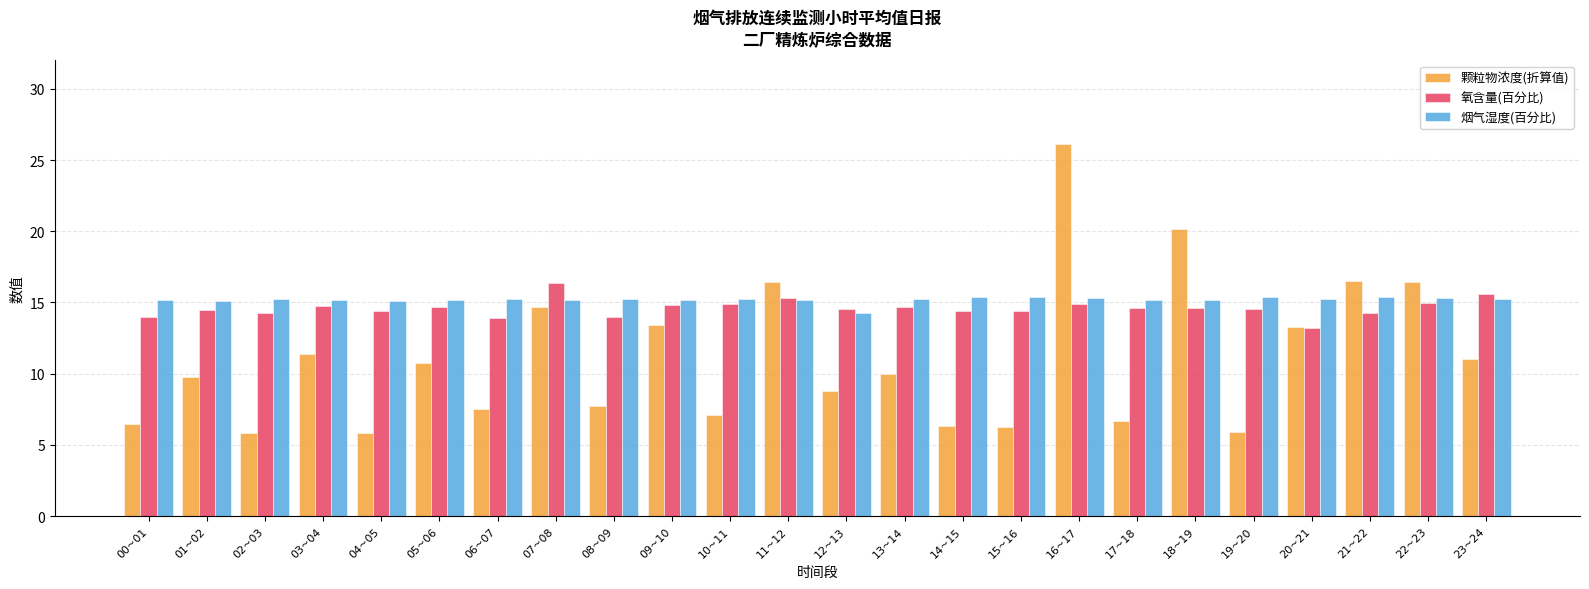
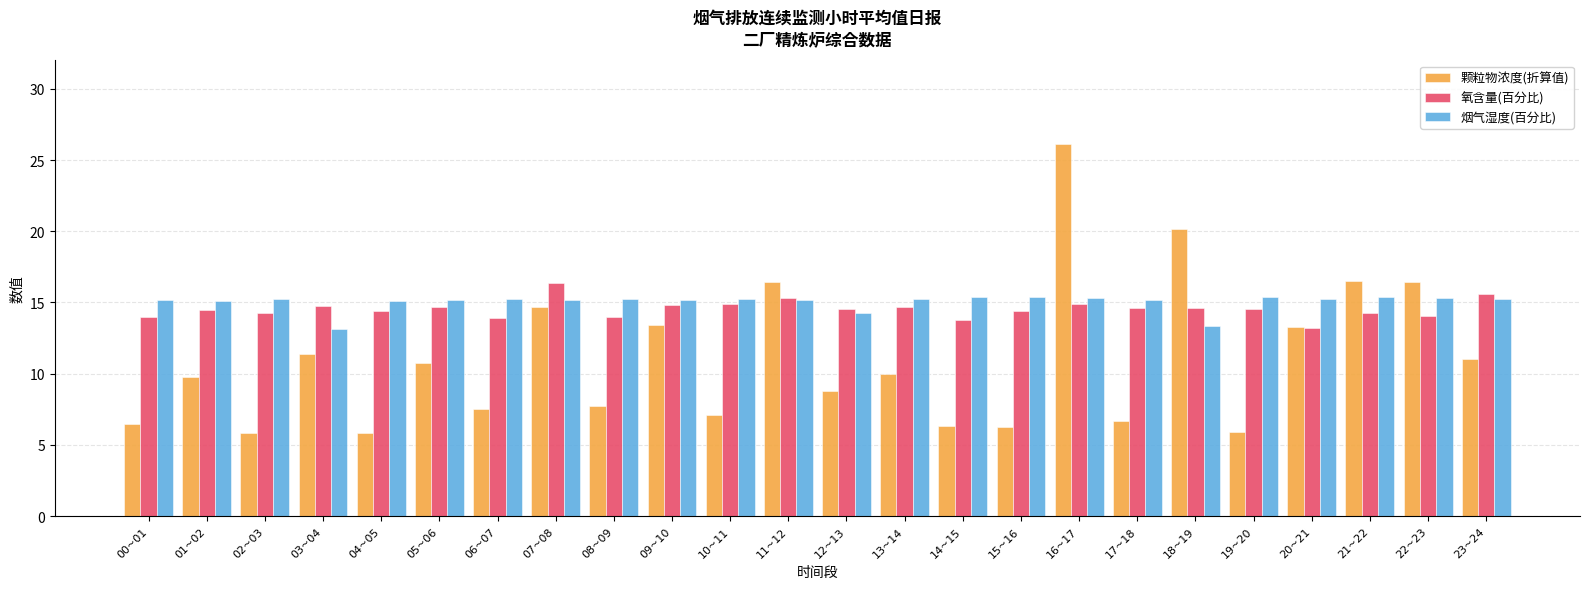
  {
    "颗粒物浓度(折算值)": {
      "00~01": 6.5,
      "01~02": 9.8,
      "02~03": 5.8,
      "03~04": 11.4,
      "04~05": 5.8,
      "05~06": 10.7,
      "06~07": 7.5,
      "07~08": 14.7,
      "08~09": 7.7,
      "09~10": 13.4,
      "10~11": 7.1,
      "11~12": 16.4,
      "12~13": 8.8,
      "13~14": 10.0,
      "14~15": 6.3,
      "15~16": 6.3,
      "16~17": 26.1,
      "17~18": 6.7,
      "18~19": 20.2,
      "19~20": 5.9,
      "20~21": 13.3,
      "21~22": 16.5,
      "22~23": 16.4,
      "23~24": 11.1
    },
    "氧含量(百分比)": {
      "00~01": 14.0,
      "01~02": 14.5,
      "02~03": 14.3,
      "03~04": 14.8,
      "04~05": 14.4,
      "05~06": 14.7,
      "06~07": 13.9,
      "07~08": 16.4,
      "08~09": 14.0,
      "09~10": 14.8,
      "10~11": 14.9,
      "11~12": 15.3,
      "12~13": 14.6,
      "13~14": 14.7,
-     "14~15": 14.4,
+     "14~15": 13.8,
      "15~16": 14.4,
      "16~17": 14.9,
      "17~18": 14.6,
      "18~19": 14.6,
      "19~20": 14.5,
      "20~21": 13.2,
      "21~22": 14.3,
-     "22~23": 14.9,
+     "22~23": 14.1,
      "23~24": 15.6
    },
    "烟气湿度(百分比)": {
      "00~01": 15.2,
      "01~02": 15.1,
      "02~03": 15.2,
-     "03~04": 15.2,
+     "03~04": 13.1,
      "04~05": 15.1,
      "05~06": 15.2,
      "06~07": 15.3,
      "07~08": 15.2,
      "08~09": 15.3,
      "09~10": 15.2,
      "10~11": 15.3,
      "11~12": 15.2,
      "12~13": 14.2,
      "13~14": 15.2,
      "14~15": 15.4,
      "15~16": 15.4,
      "16~17": 15.4,
      "17~18": 15.2,
-     "18~19": 15.2,
+     "18~19": 13.4,
      "19~20": 15.4,
      "20~21": 15.2,
      "21~22": 15.4,
      "22~23": 15.3,
      "23~24": 15.2
    }
  }
